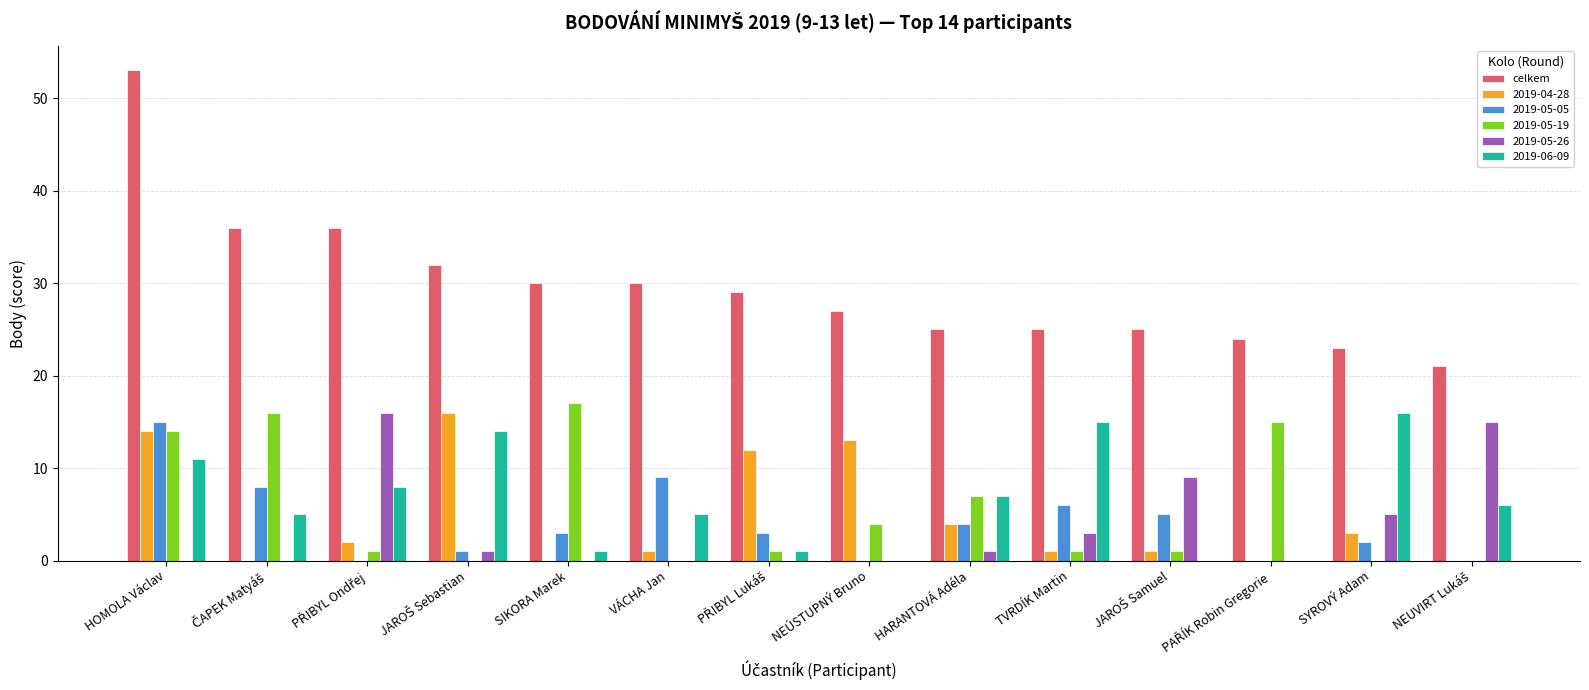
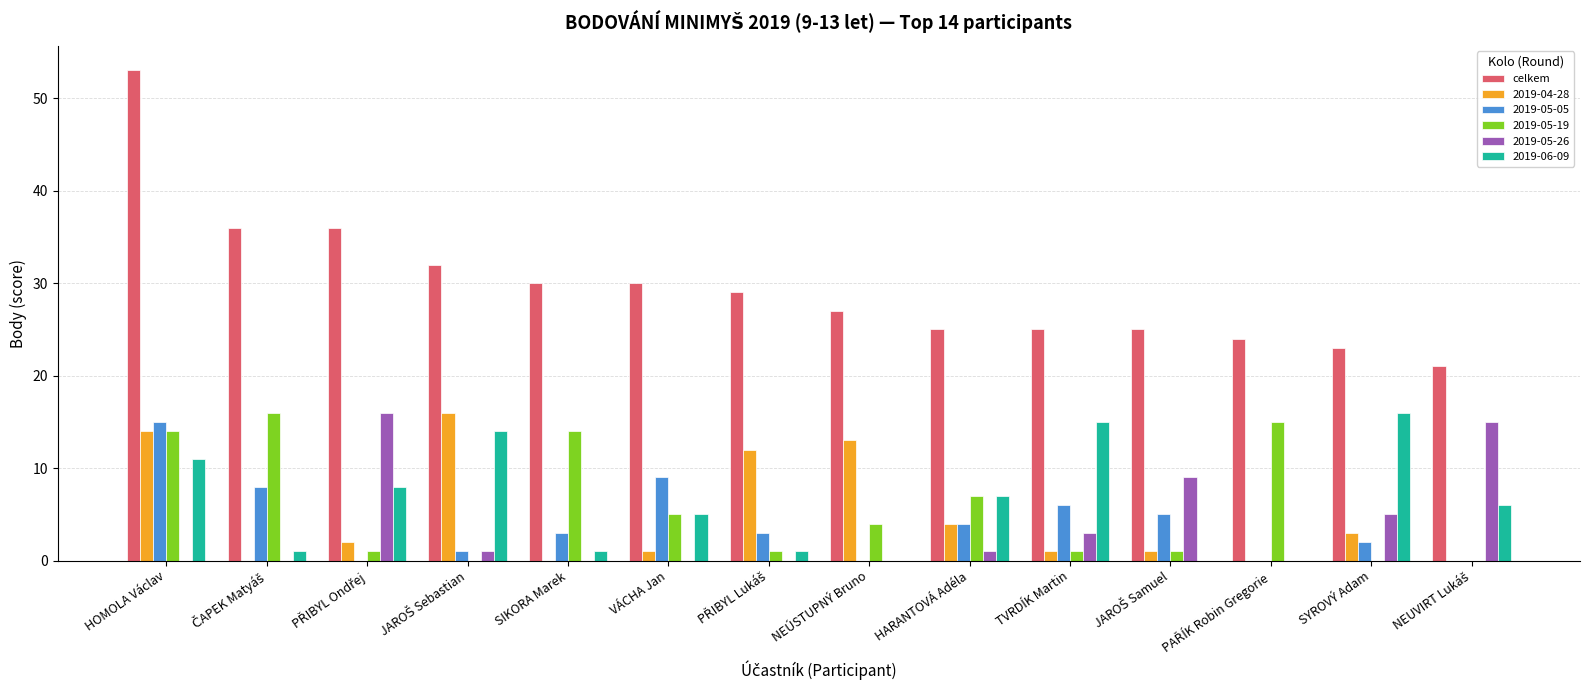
  {
    "celkem": {
      "HOMOLA Václav": 53,
      "ČAPEK Matyáš": 36,
      "PŘIBYL Ondřej": 36,
      "JAROŠ Sebastian": 32,
      "SIKORA Marek": 30,
      "VÁCHA Jan": 30,
      "PŘIBYL Lukáš": 29,
      "NEÚSTUPNÝ Bruno": 27,
      "HARANTOVÁ Adéla": 25,
      "TVRDÍK Martin": 25,
      "JAROŠ Samuel": 25,
      "PAŘÍK Robin Gregorie": 24,
      "SYROVÝ Adam": 23,
      "NEUVIRT Lukáš": 21
    },
    "2019-04-28": {
      "HOMOLA Václav": 14,
      "ČAPEK Matyáš": 0,
      "PŘIBYL Ondřej": 2,
      "JAROŠ Sebastian": 16,
      "SIKORA Marek": 0,
      "VÁCHA Jan": 1,
      "PŘIBYL Lukáš": 12,
      "NEÚSTUPNÝ Bruno": 13,
      "HARANTOVÁ Adéla": 4,
      "TVRDÍK Martin": 1,
      "JAROŠ Samuel": 1,
      "PAŘÍK Robin Gregorie": 0,
      "SYROVÝ Adam": 3,
      "NEUVIRT Lukáš": 0
    },
    "2019-05-05": {
      "HOMOLA Václav": 15,
      "ČAPEK Matyáš": 8,
      "PŘIBYL Ondřej": 0,
      "JAROŠ Sebastian": 1,
      "SIKORA Marek": 3,
      "VÁCHA Jan": 9,
      "PŘIBYL Lukáš": 3,
      "NEÚSTUPNÝ Bruno": 0,
      "HARANTOVÁ Adéla": 4,
      "TVRDÍK Martin": 6,
      "JAROŠ Samuel": 5,
      "PAŘÍK Robin Gregorie": 0,
      "SYROVÝ Adam": 2,
      "NEUVIRT Lukáš": 0
    },
    "2019-05-19": {
      "HOMOLA Václav": 14,
      "ČAPEK Matyáš": 16,
      "PŘIBYL Ondřej": 1,
      "JAROŠ Sebastian": 0,
-     "SIKORA Marek": 17,
-     "VÁCHA Jan": 0,
+     "SIKORA Marek": 14,
+     "VÁCHA Jan": 5,
      "PŘIBYL Lukáš": 1,
      "NEÚSTUPNÝ Bruno": 4,
      "HARANTOVÁ Adéla": 7,
      "TVRDÍK Martin": 1,
      "JAROŠ Samuel": 1,
      "PAŘÍK Robin Gregorie": 15,
      "SYROVÝ Adam": 0,
      "NEUVIRT Lukáš": 0
    },
    "2019-05-26": {
      "HOMOLA Václav": 0,
      "ČAPEK Matyáš": 0,
      "PŘIBYL Ondřej": 16,
      "JAROŠ Sebastian": 1,
      "SIKORA Marek": 0,
      "VÁCHA Jan": 0,
      "PŘIBYL Lukáš": 0,
      "NEÚSTUPNÝ Bruno": 0,
      "HARANTOVÁ Adéla": 1,
      "TVRDÍK Martin": 3,
      "JAROŠ Samuel": 9,
      "PAŘÍK Robin Gregorie": 0,
      "SYROVÝ Adam": 5,
      "NEUVIRT Lukáš": 15
    },
    "2019-06-09": {
      "HOMOLA Václav": 11,
-     "ČAPEK Matyáš": 5,
+     "ČAPEK Matyáš": 1,
      "PŘIBYL Ondřej": 8,
      "JAROŠ Sebastian": 14,
      "SIKORA Marek": 1,
      "VÁCHA Jan": 5,
      "PŘIBYL Lukáš": 1,
      "NEÚSTUPNÝ Bruno": 0,
      "HARANTOVÁ Adéla": 7,
      "TVRDÍK Martin": 15,
      "JAROŠ Samuel": 0,
      "PAŘÍK Robin Gregorie": 0,
      "SYROVÝ Adam": 16,
      "NEUVIRT Lukáš": 6
    }
  }
